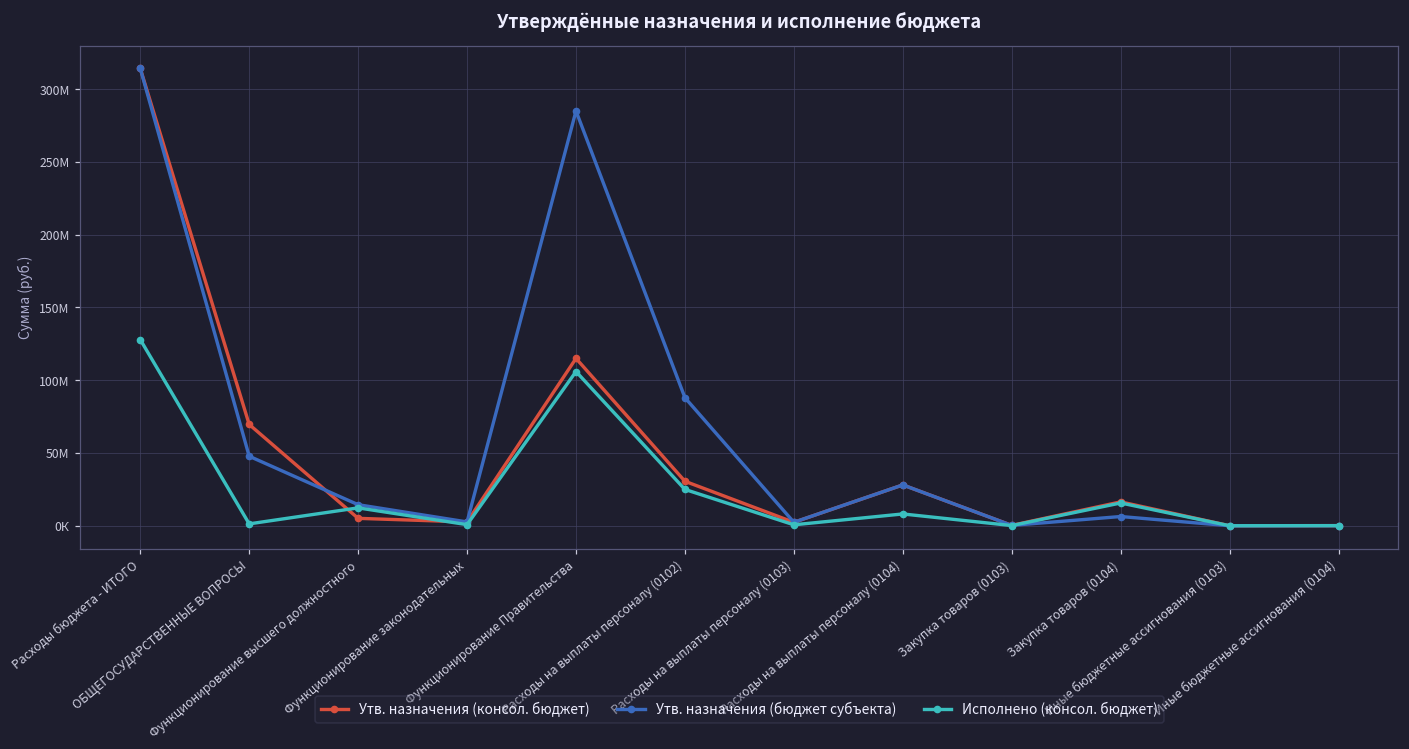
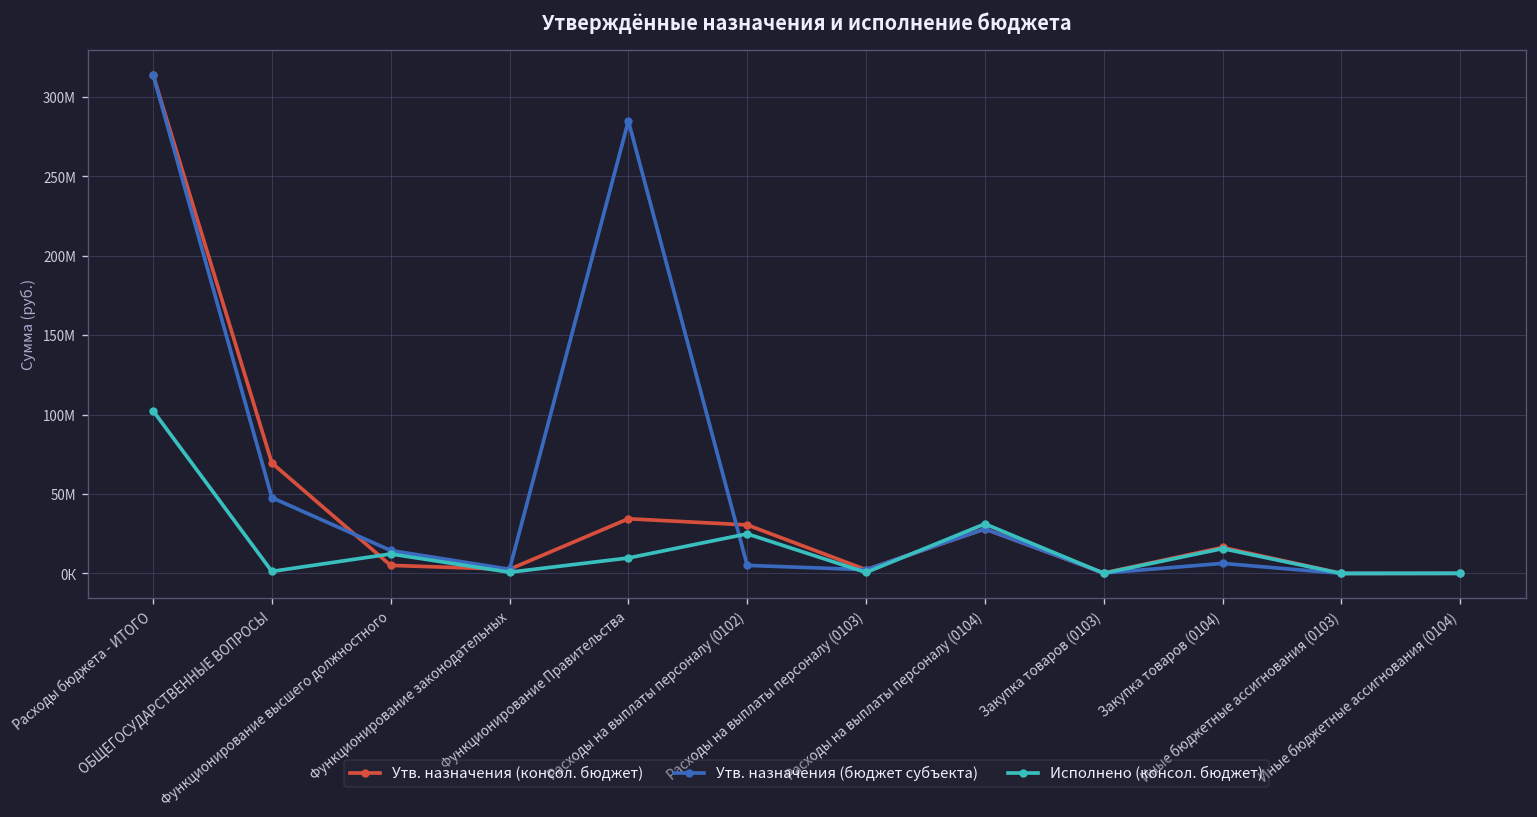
  {
    "Утв. назначения (консол. бюджет)": {
      "ОБЩЕГОСУДАРСТВЕННЫЕ ВОПРОСЫ": "70М",
      "Функционирование высшего должностного": "5М",
-     "Функционирование Правительства": "115М",
+     "Функционирование Правительства": "34М",
      "Расходы на выплаты персоналу (0102)": "31М"
    },
    "Утв. назначения (бюджет субъекта)": {
      "ОБЩЕГОСУДАРСТВЕННЫЕ ВОПРОСЫ": "48М",
      "Функционирование высшего должностного": "14М",
      "Функционирование Правительства": "285М",
-     "Расходы на выплаты персоналу (0102)": "88М",
+     "Расходы на выплаты персоналу (0102)": "5М",
      "Закупка товаров (0104)": "6М"
    },
    "Исполнено (консол. бюджет)": {
-     "Расходы бюджета - ИТОГО": "128М",
+     "Расходы бюджета - ИТОГО": "103М",
      "ОБЩЕГОСУДАРСТВЕННЫЕ ВОПРОСЫ": "1М",
      "Функционирование высшего должностного": "12М",
-     "Функционирование Правительства": "106М",
+     "Функционирование Правительства": "10М",
      "Расходы на выплаты персоналу (0102)": "25М",
-     "Расходы на выплаты персоналу (0104)": "8М"
+     "Расходы на выплаты персоналу (0104)": "31М"
    }
  }
